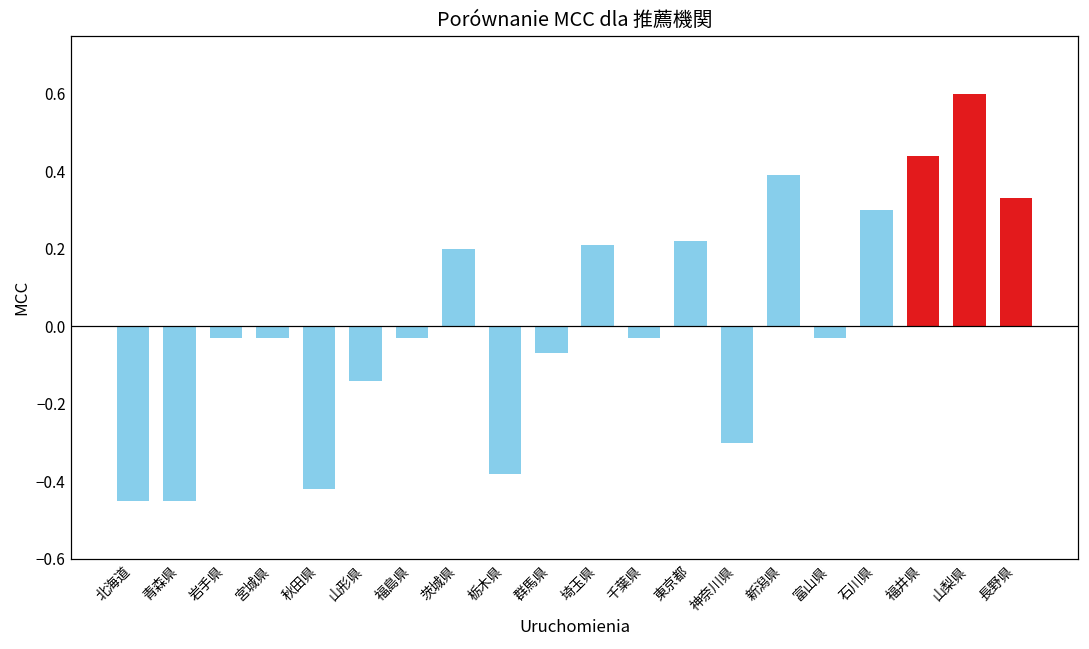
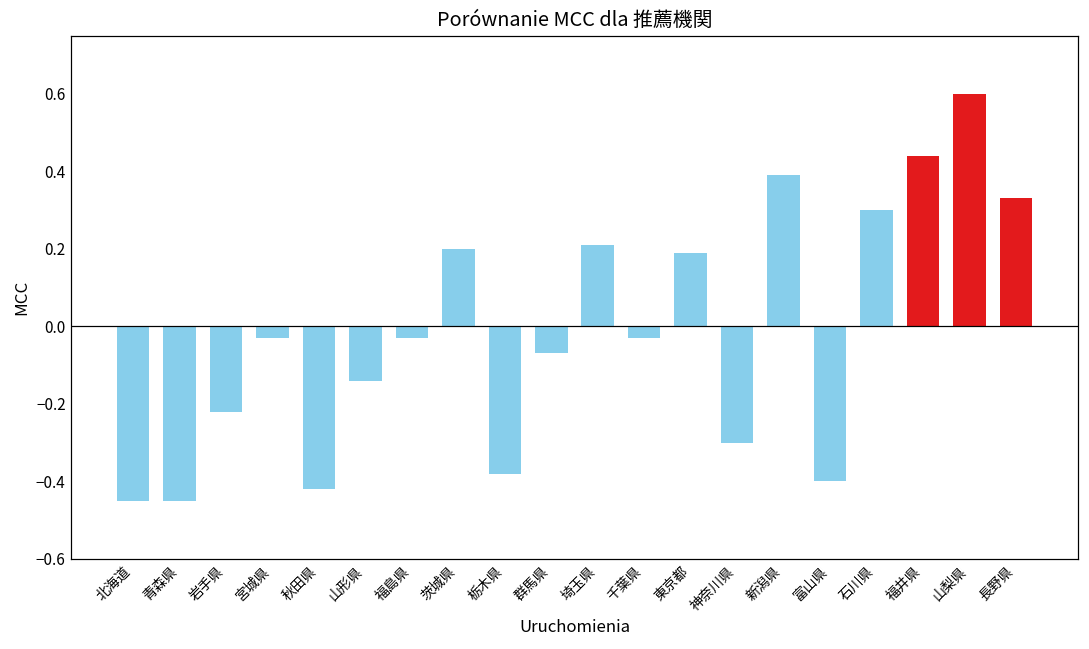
  {
    "北海道": -0.45,
    "青森県": -0.45,
-   "岩手県": -0.03,
+   "岩手県": -0.22,
    "宮城県": -0.03,
    "秋田県": -0.42,
    "山形県": -0.14,
    "福島県": -0.03,
    "茨城県": 0.20,
    "栃木県": -0.38,
    "群馬県": -0.07,
    "埼玉県": 0.21,
    "千葉県": -0.03,
-   "東京都": 0.22,
+   "東京都": 0.19,
    "神奈川県": -0.30,
    "新潟県": 0.39,
-   "富山県": -0.03,
+   "富山県": -0.40,
    "石川県": 0.30,
    "福井県": 0.44,
    "山梨県": 0.60,
    "長野県": 0.33
  }
